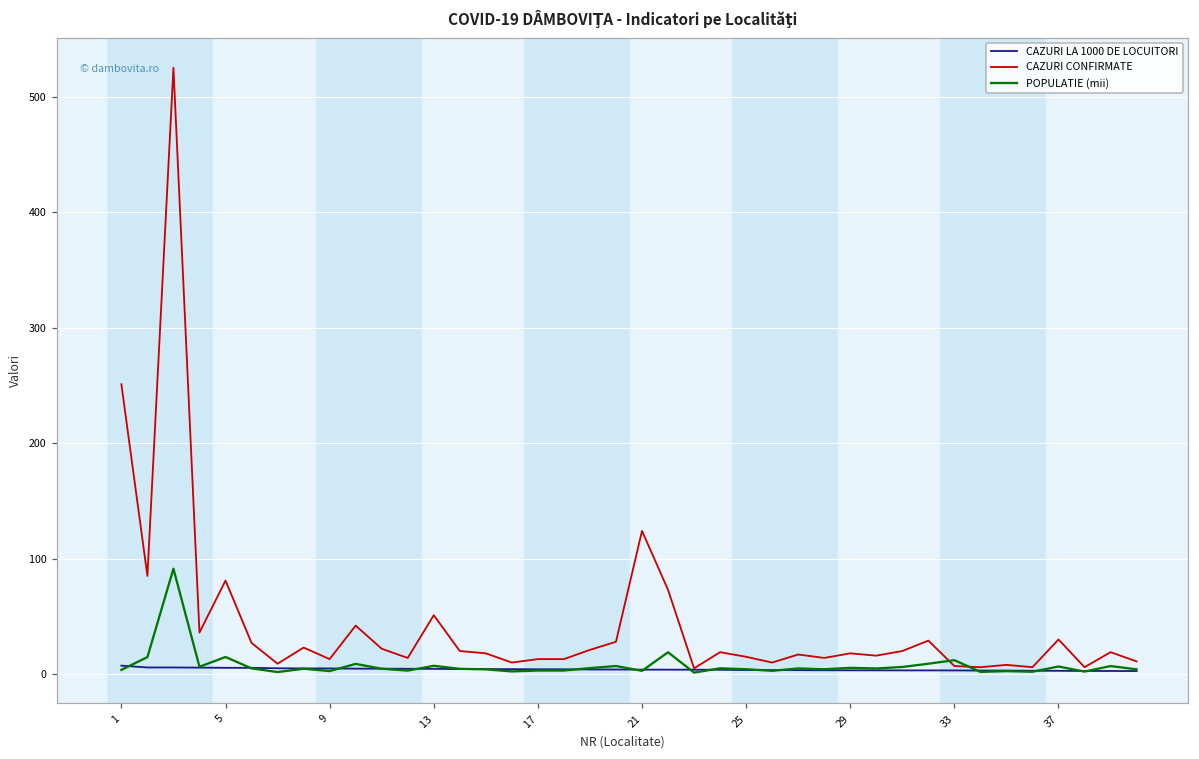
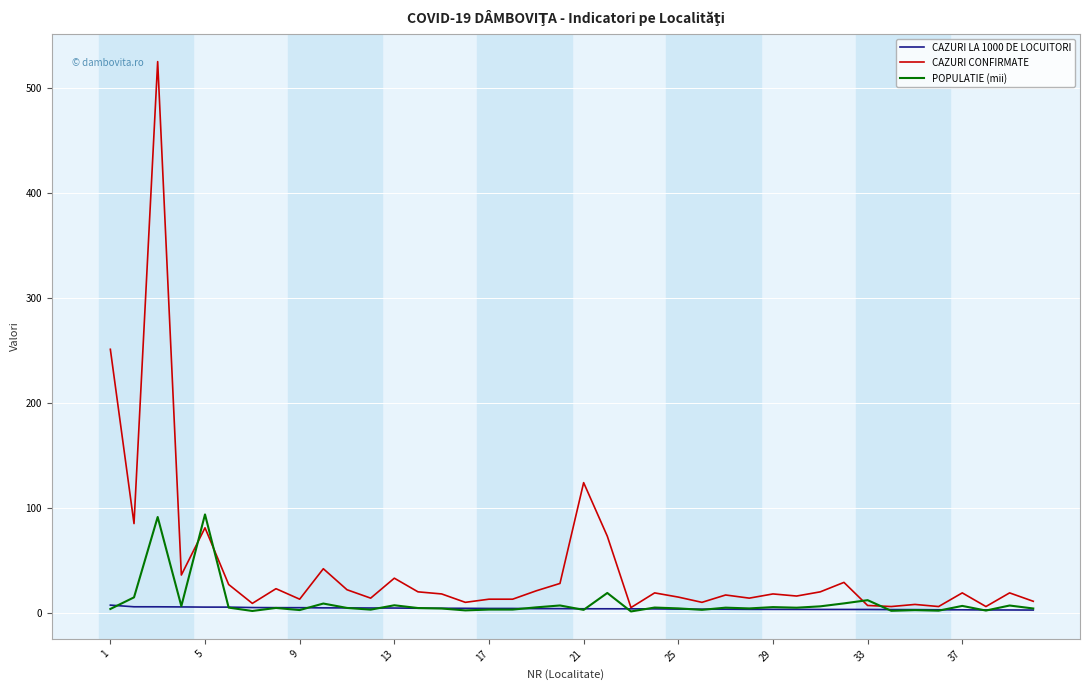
  {
    "CAZURI LA 1000 DE LOCUITORI": {
      "1": 7,
      "5": 5,
      "13": 5,
      "33": 3,
      "37": 3
    },
    "CAZURI CONFIRMATE": {
      "1": 251,
      "5": 81,
      "9": 13,
-     "13": 51,
+     "13": 33,
      "17": 13,
      "21": 124,
      "25": 15,
      "29": 18,
      "33": 7,
-     "37": 30
+     "37": 19
    },
    "POPULATIE (mii)": {
      "1": 4,
-     "5": 15,
+     "5": 94,
      "13": 7,
      "33": 12,
      "37": 7
    }
  }
